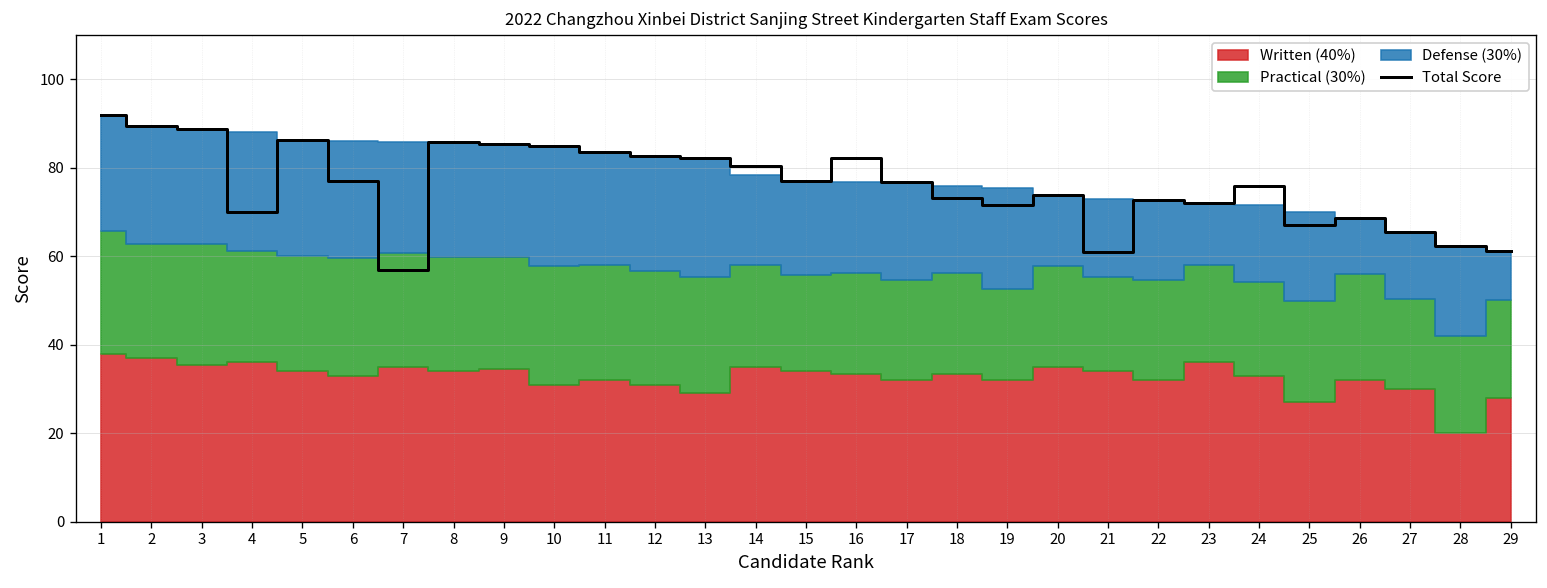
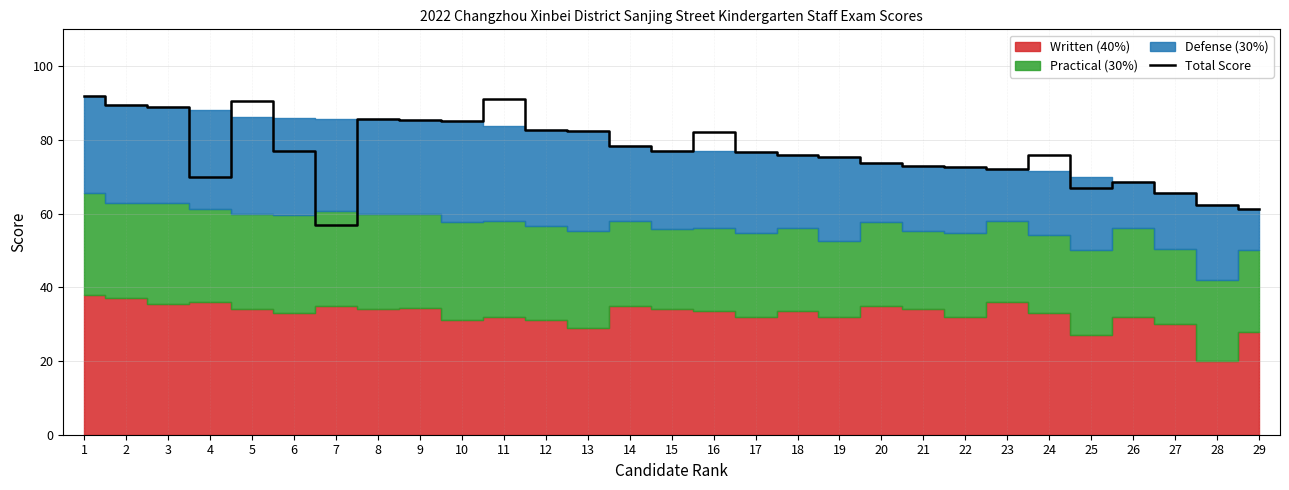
  {
    "Total Score": {
      "2": 90,
      "3": 89,
      "4": 70,
-     "5": 86,
+     "5": 91,
      "6": 77,
      "7": 57,
      "8": 86,
      "9": 86,
      "10": 85,
-     "11": 84,
+     "11": 91,
      "12": 83,
      "13": 82,
-     "14": 81,
+     "14": 78,
      "15": 77,
      "16": 82,
      "17": 77,
-     "18": 73,
-     "19": 72,
+     "18": 76,
+     "19": 75,
      "20": 74,
-     "21": 61,
+     "21": 73,
      "22": 73,
      "23": 72,
      "24": 76,
      "25": 67,
      "26": 69,
      "27": 66,
      "28": 62
    }
  }
